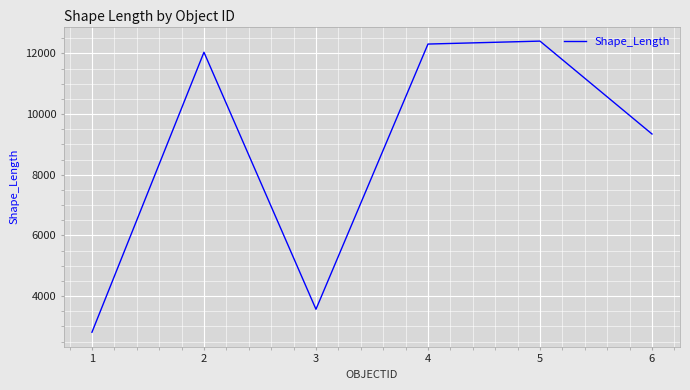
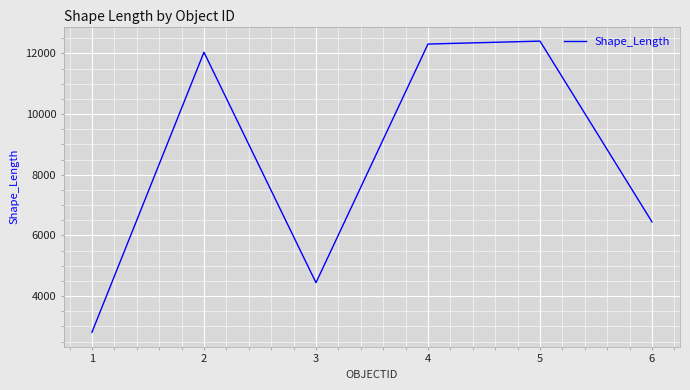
  {
    "1": 2800,
    "2": 12000,
-   "3": 3600,
+   "3": 4400,
    "4": 12300,
    "5": 12400,
-   "6": 9300
+   "6": 6400
  }
